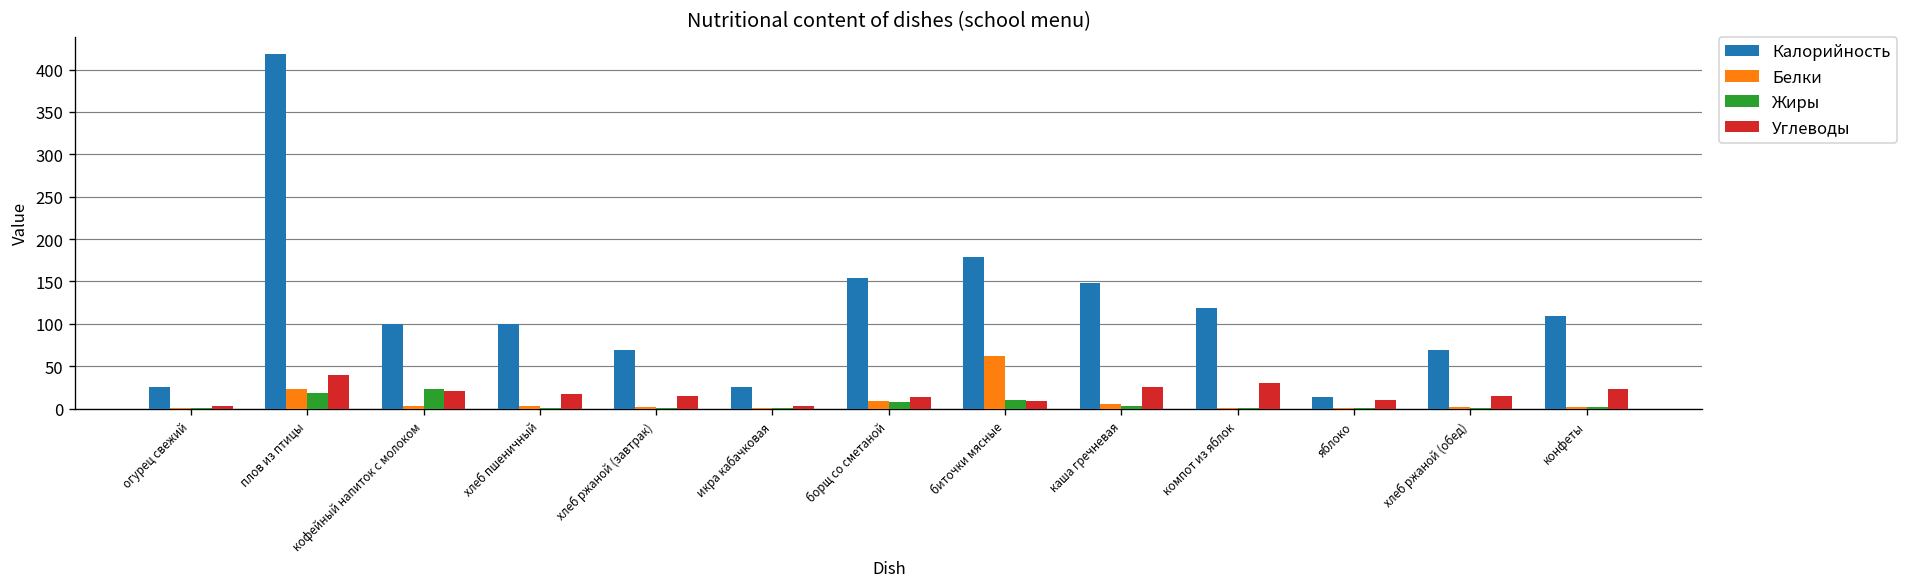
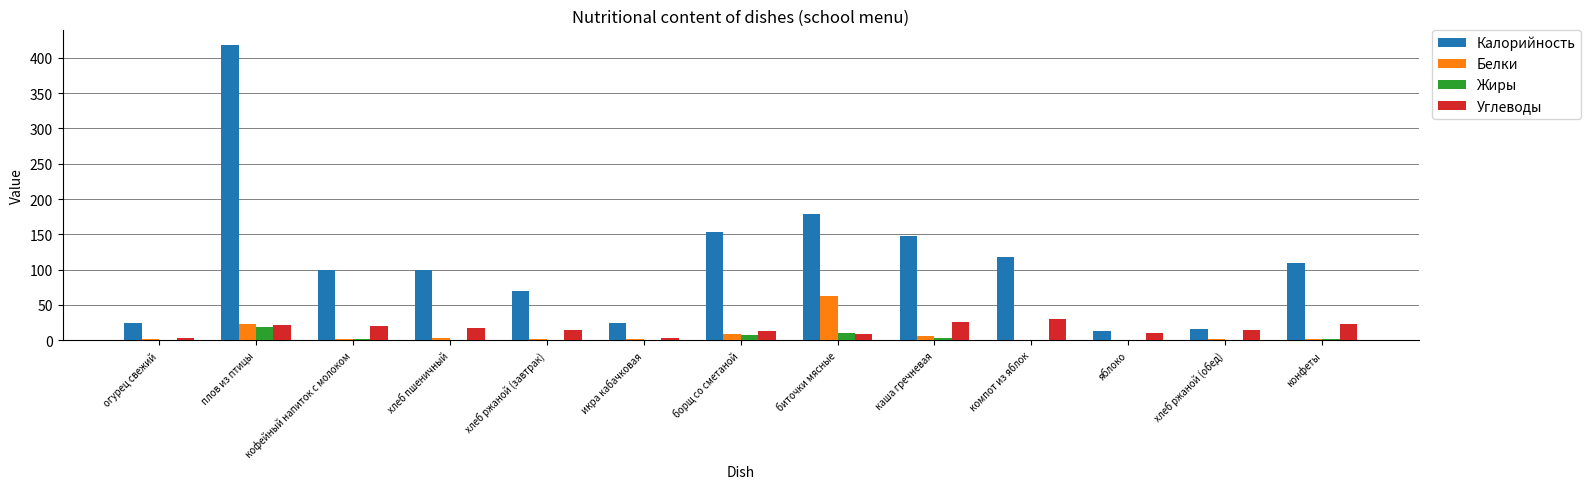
  {
    "Калорийность": {
      "огурец свежий": 30,
      "плов из птицы": 420,
      "кофейный напиток с молоком": 100,
      "хлеб пшеничный": 100,
      "хлеб ржаной (завтрак)": 70,
      "икра кабачковая": 30,
      "борщ со сметаной": 150,
      "биточки мясные": 180,
      "каша гречневая": 150,
      "компот из яблок": 120,
      "яблоко": 10,
-     "хлеб ржаной (обед)": 70,
+     "хлеб ржаной (обед)": 20,
      "конфеты": 110
    },
    "Белки": {
      "плов из птицы": 20,
      "борщ со сметаной": 10,
      "биточки мясные": 60,
      "каша гречневая": 10
    },
    "Жиры": {
      "плов из птицы": 20,
-     "кофейный напиток с молоком": 20,
+     "кофейный напиток с молоком": 0,
      "борщ со сметаной": 10,
      "биточки мясные": 10
    },
    "Углеводы": {
-     "плов из птицы": 40,
+     "плов из птицы": 20,
      "кофейный напиток с молоком": 20,
      "хлеб пшеничный": 20,
      "хлеб ржаной (завтрак)": 10,
      "борщ со сметаной": 10,
      "биточки мясные": 10,
      "каша гречневая": 30,
      "компот из яблок": 30,
      "яблоко": 10,
      "хлеб ржаной (обед)": 10,
      "конфеты": 20
    }
  }
